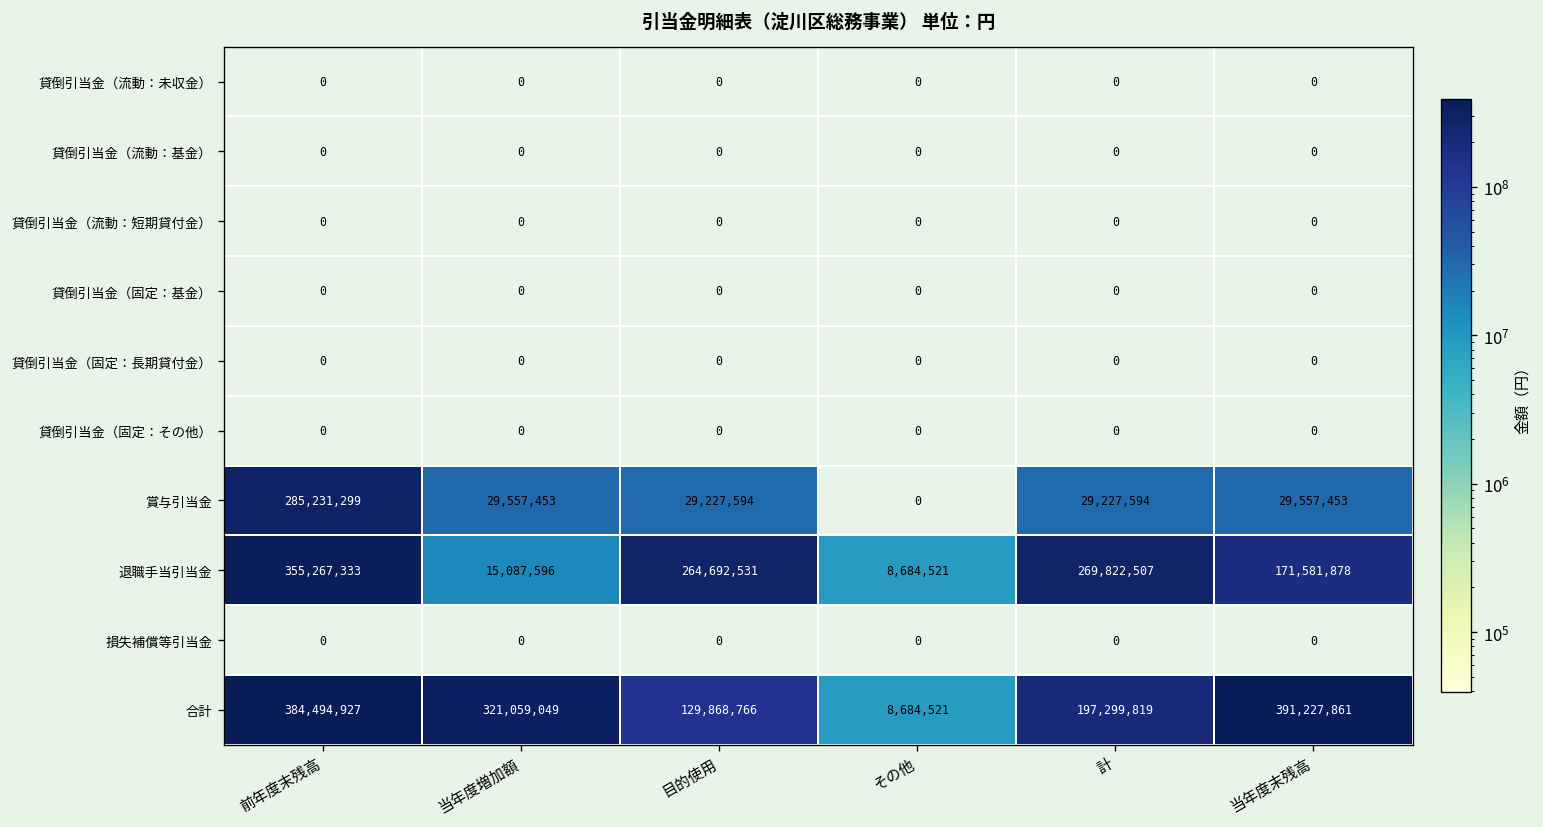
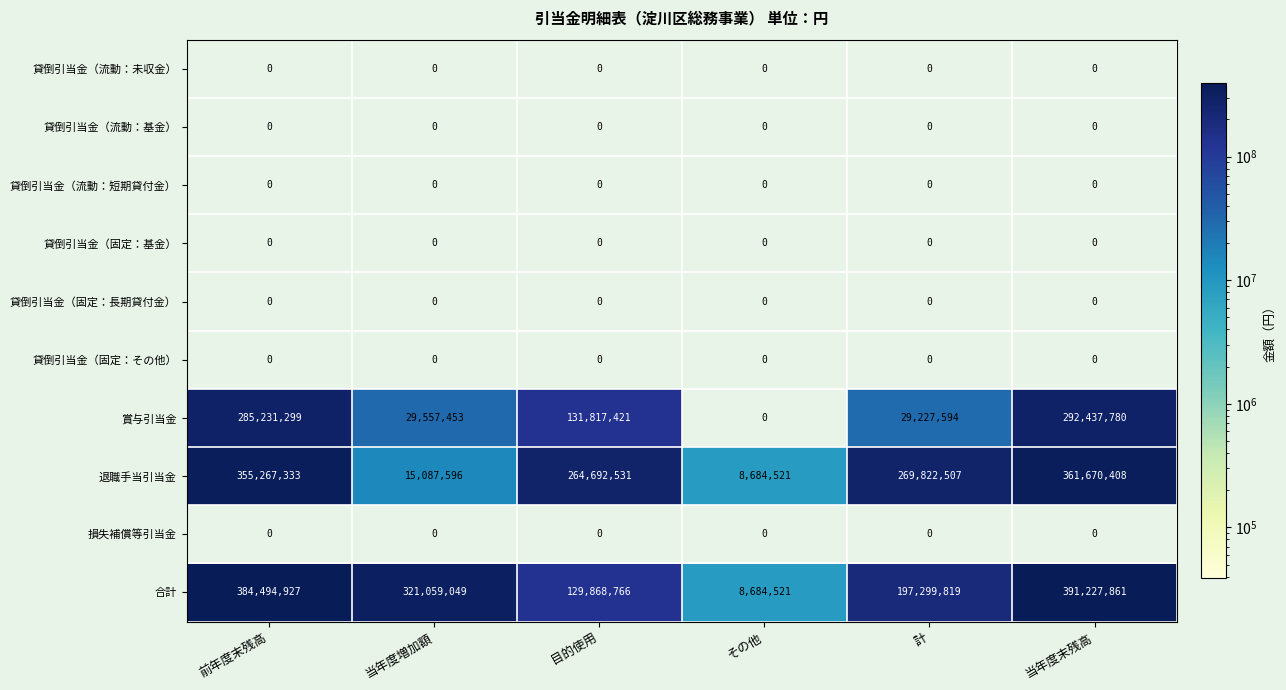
  {
    "貸倒引当金（流動：未収金）": {
      "前年度末残高": "0",
      "当年度増加額": "0",
      "目的使用": "0",
      "その他": "0",
      "計": "0",
      "当年度末残高": "0"
    },
    "貸倒引当金（流動：基金）": {
      "前年度末残高": "0",
      "当年度増加額": "0",
      "目的使用": "0",
      "その他": "0",
      "計": "0",
      "当年度末残高": "0"
    },
    "貸倒引当金（流動：短期貸付金）": {
      "前年度末残高": "0",
      "当年度増加額": "0",
      "目的使用": "0",
      "その他": "0",
      "計": "0",
      "当年度末残高": "0"
    },
    "貸倒引当金（固定：基金）": {
      "前年度末残高": "0",
      "当年度増加額": "0",
      "目的使用": "0",
      "その他": "0",
      "計": "0",
      "当年度末残高": "0"
    },
    "貸倒引当金（固定：長期貸付金）": {
      "前年度末残高": "0",
      "当年度増加額": "0",
      "目的使用": "0",
      "その他": "0",
      "計": "0",
      "当年度末残高": "0"
    },
    "貸倒引当金（固定：その他）": {
      "前年度末残高": "0",
      "当年度増加額": "0",
      "目的使用": "0",
      "その他": "0",
      "計": "0",
      "当年度末残高": "0"
    },
    "賞与引当金": {
      "前年度末残高": "285,231,299",
      "当年度増加額": "29,557,453",
-     "目的使用": "29,227,594",
+     "目的使用": "131,817,421",
      "その他": "0",
      "計": "29,227,594",
-     "当年度末残高": "29,557,453"
+     "当年度末残高": "292,437,780"
    },
    "退職手当引当金": {
      "前年度末残高": "355,267,333",
      "当年度増加額": "15,087,596",
      "目的使用": "264,692,531",
      "その他": "8,684,521",
      "計": "269,822,507",
-     "当年度末残高": "171,581,878"
+     "当年度末残高": "361,670,408"
    },
    "損失補償等引当金": {
      "前年度末残高": "0",
      "当年度増加額": "0",
      "目的使用": "0",
      "その他": "0",
      "計": "0",
      "当年度末残高": "0"
    },
    "合計": {
      "前年度末残高": "384,494,927",
      "当年度増加額": "321,059,049",
      "目的使用": "129,868,766",
      "その他": "8,684,521",
      "計": "197,299,819",
      "当年度末残高": "391,227,861"
    }
  }
